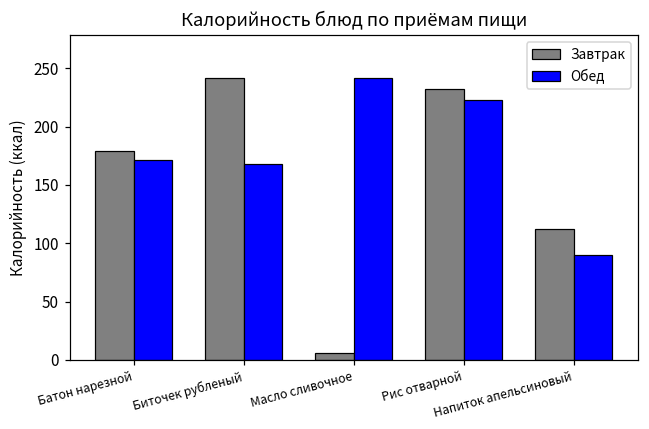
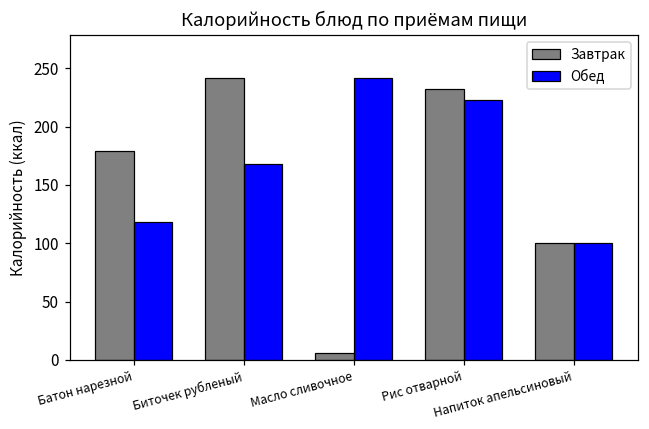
  {
    "Завтрак": {
      "Батон нарезной": 179,
      "Биточек рубленый": 242,
      "Масло сливочное": 6,
      "Рис отварной": 232,
-     "Напиток апельсиновый": 112
+     "Напиток апельсиновый": 100
    },
    "Обед": {
-     "Батон нарезной": 171,
+     "Батон нарезной": 118,
      "Биточек рубленый": 168,
      "Масло сливочное": 242,
      "Рис отварной": 223,
-     "Напиток апельсиновый": 90
+     "Напиток апельсиновый": 100
    }
  }
